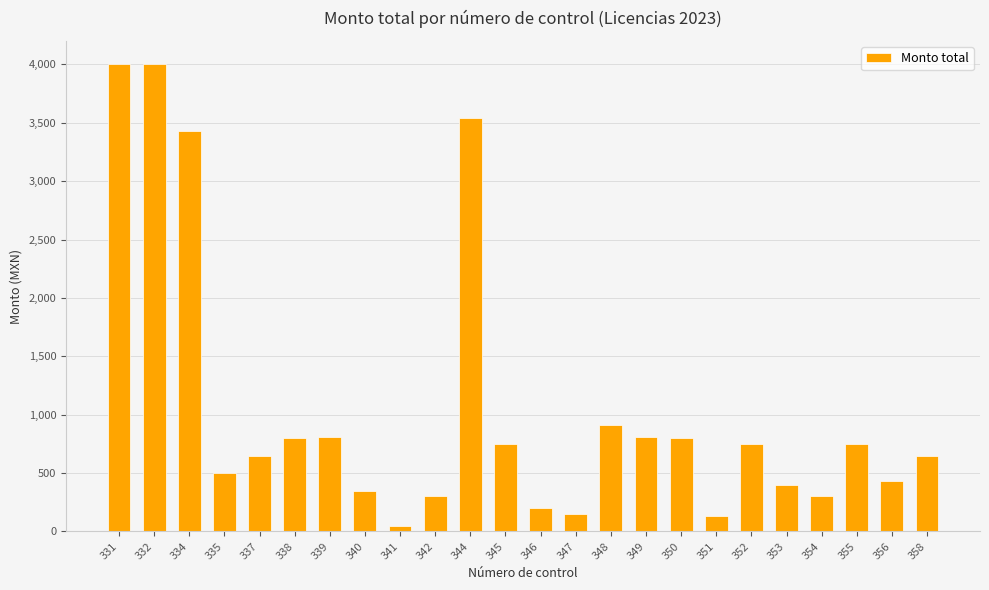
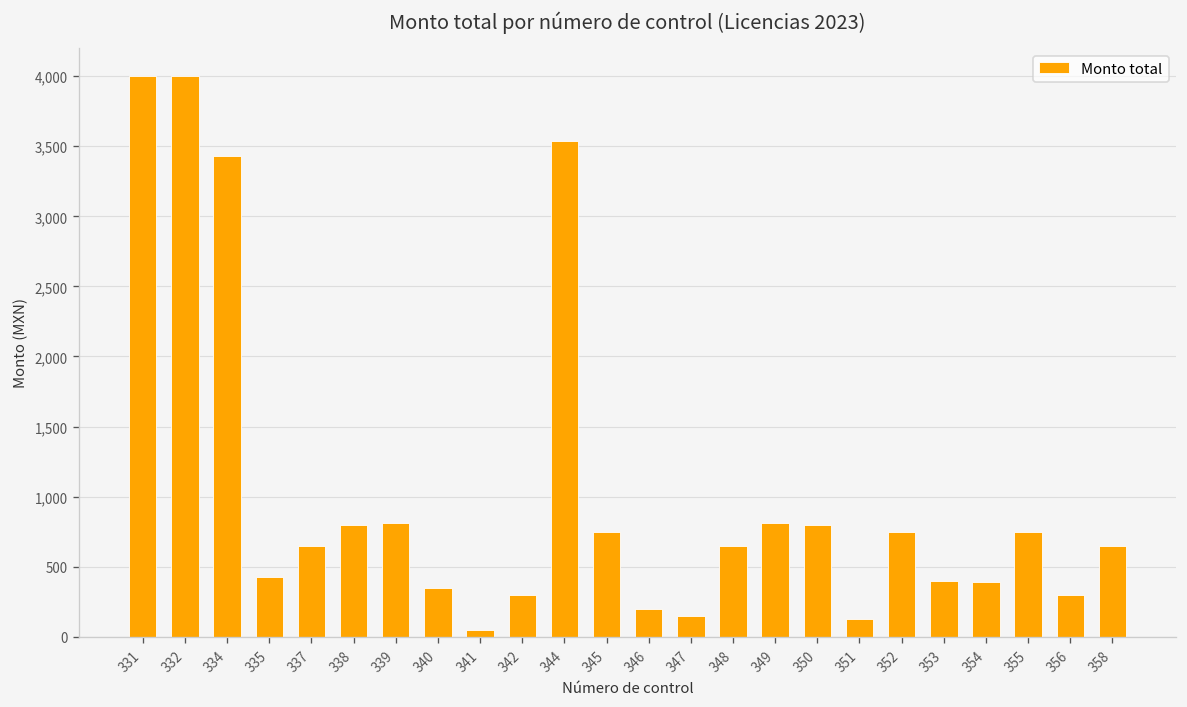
  {
    "331": "4,000",
    "332": "4,000",
    "334": "3,430",
-   "335": "500",
+   "335": "420",
    "337": "650",
    "338": "800",
    "339": "810",
    "340": "350",
    "341": "50",
    "342": "300",
    "344": "3,540",
    "345": "750",
    "346": "200",
    "347": "150",
-   "348": "910",
+   "348": "650",
    "349": "810",
    "350": "800",
    "351": "130",
    "352": "750",
    "353": "400",
-   "354": "300",
+   "354": "390",
    "355": "750",
-   "356": "430",
+   "356": "300",
    "358": "650"
  }
